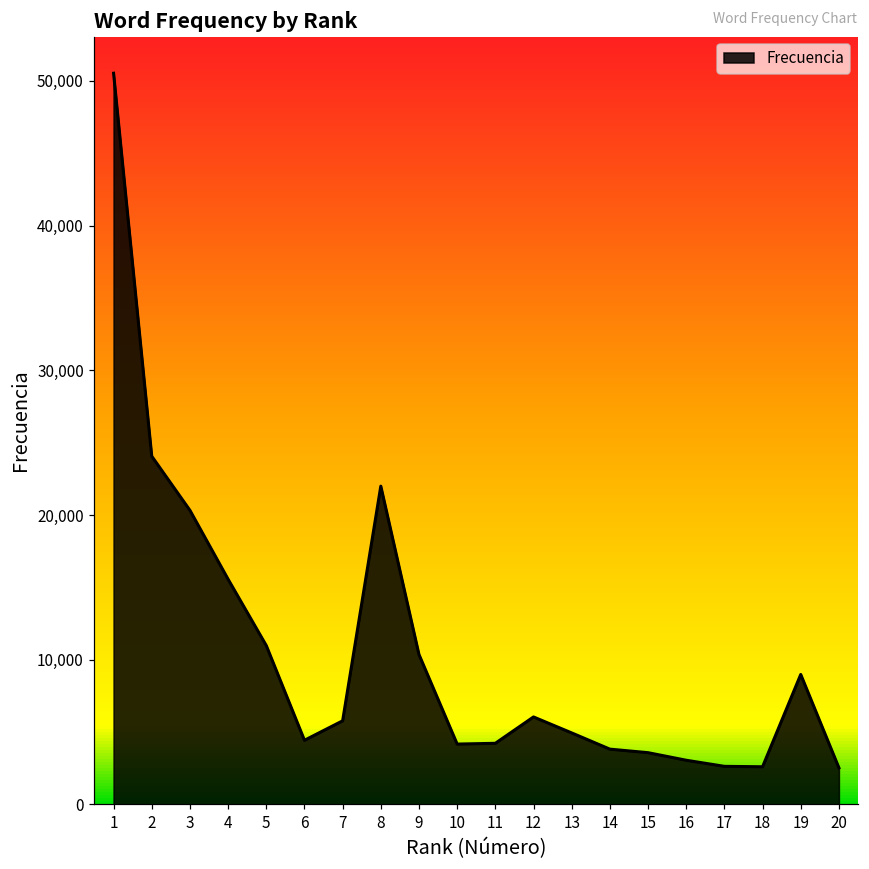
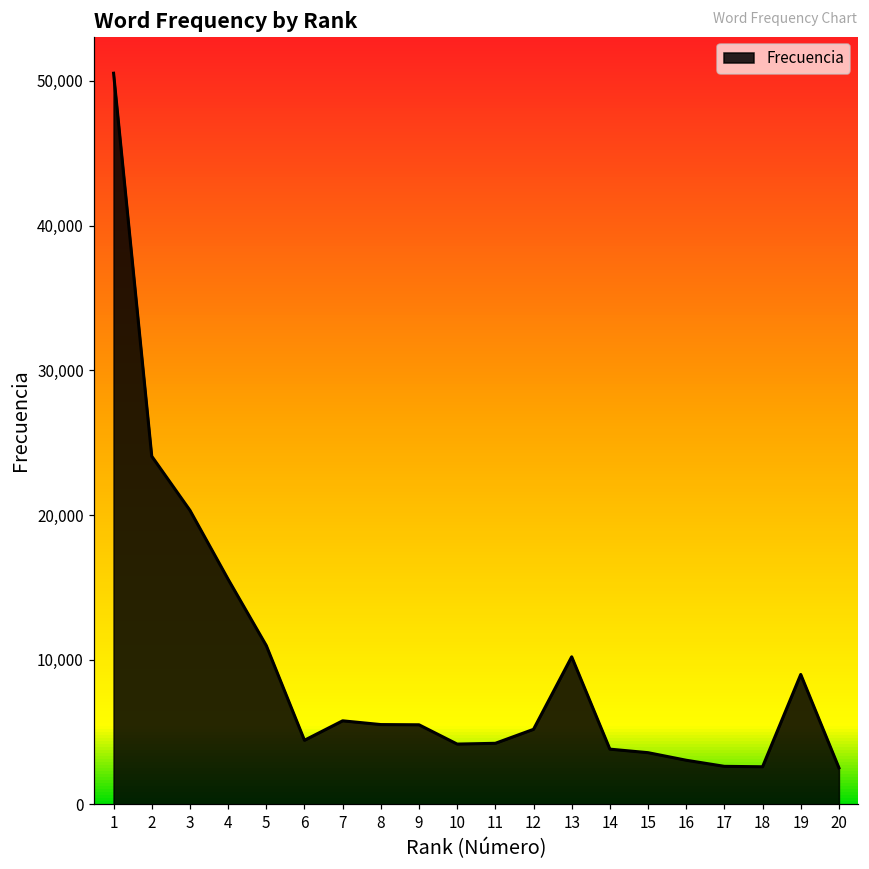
  {
    "1": "50,500",
    "2": "24,100",
    "3": "20,300",
    "4": "15,600",
    "5": "11,000",
    "6": "4,400",
    "7": "5,800",
-   "8": "22,000",
-   "9": "10,400",
+   "8": "5,500",
+   "9": "5,500",
    "10": "4,200",
    "11": "4,200",
-   "12": "6,000",
-   "13": "4,900",
+   "12": "5,200",
+   "13": "10,200",
    "14": "3,800",
    "15": "3,600",
    "16": "3,100",
    "17": "2,600",
    "18": "2,600",
    "19": "9,000",
    "20": "2,500"
  }
